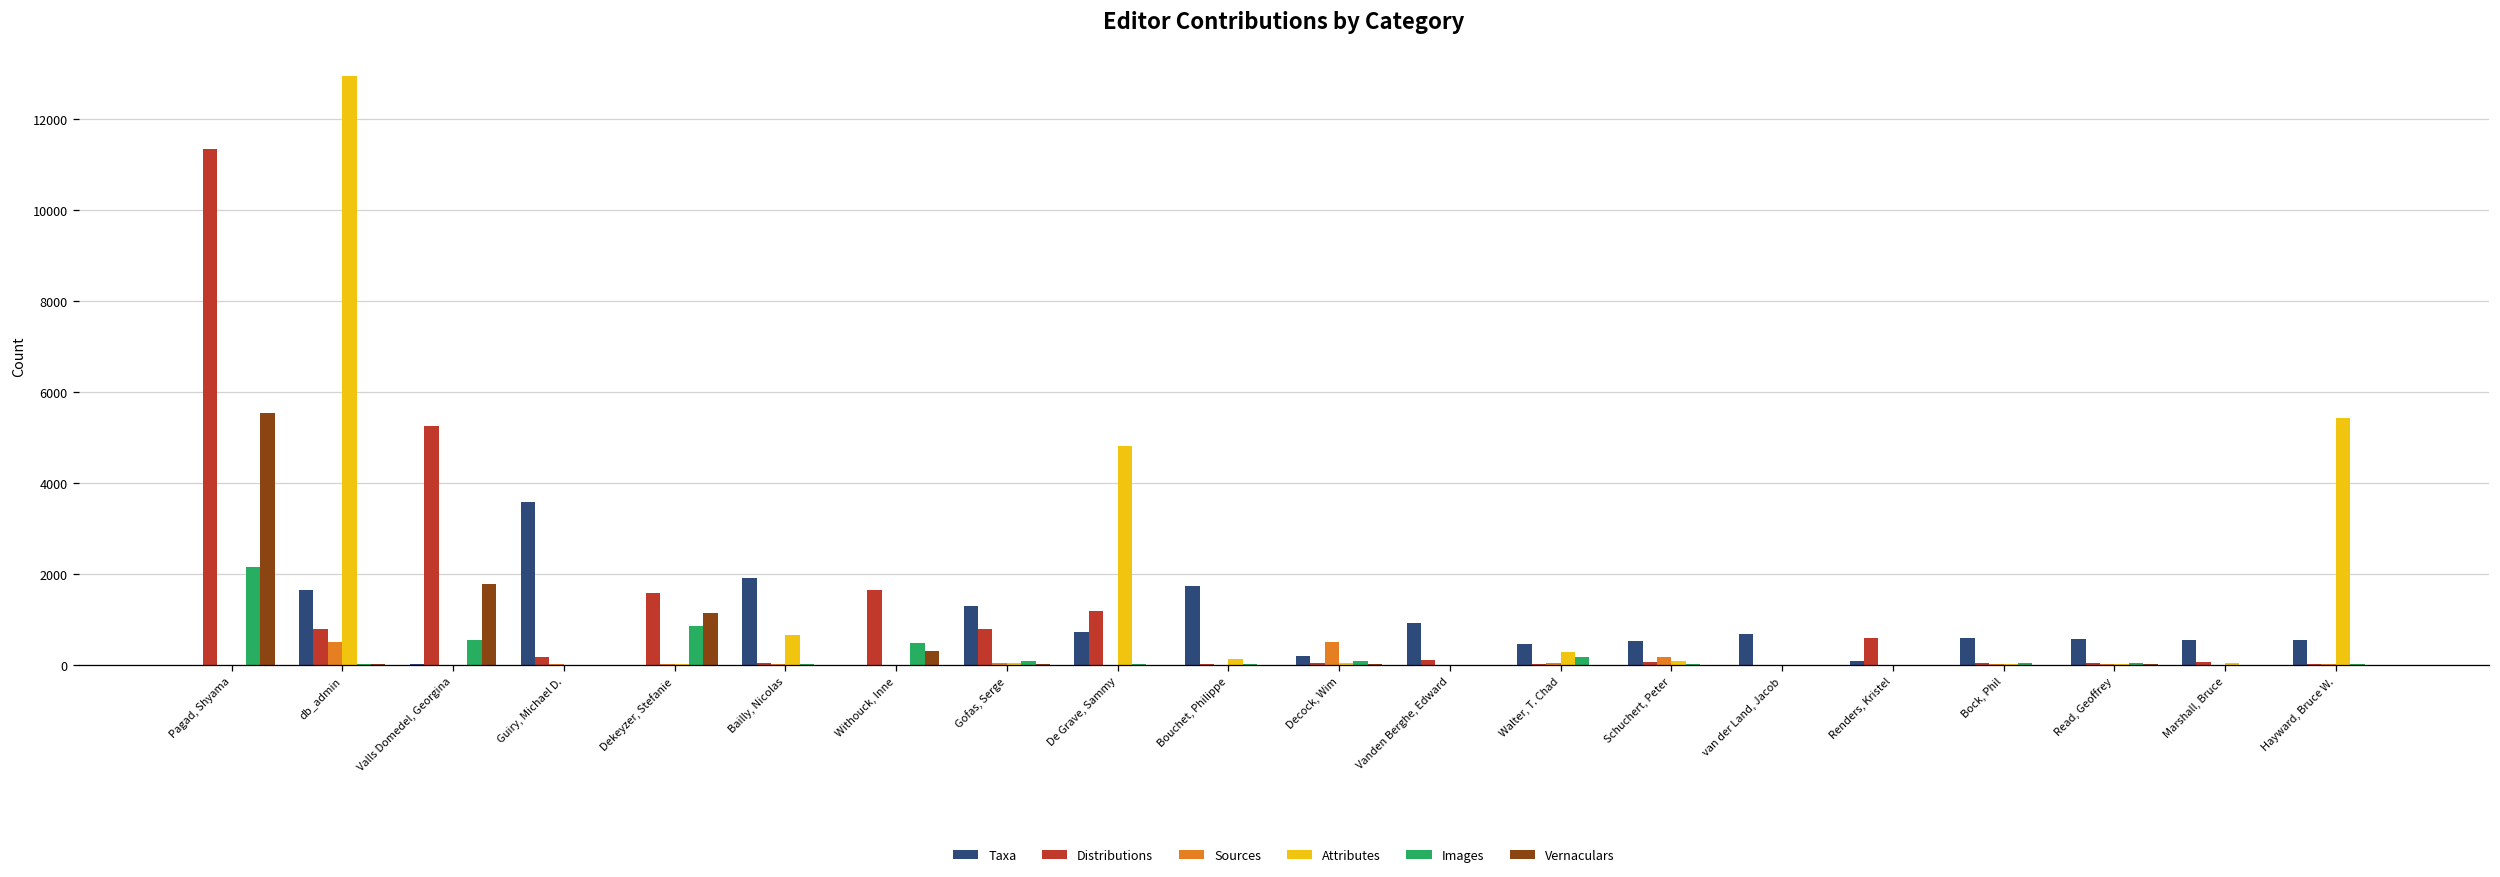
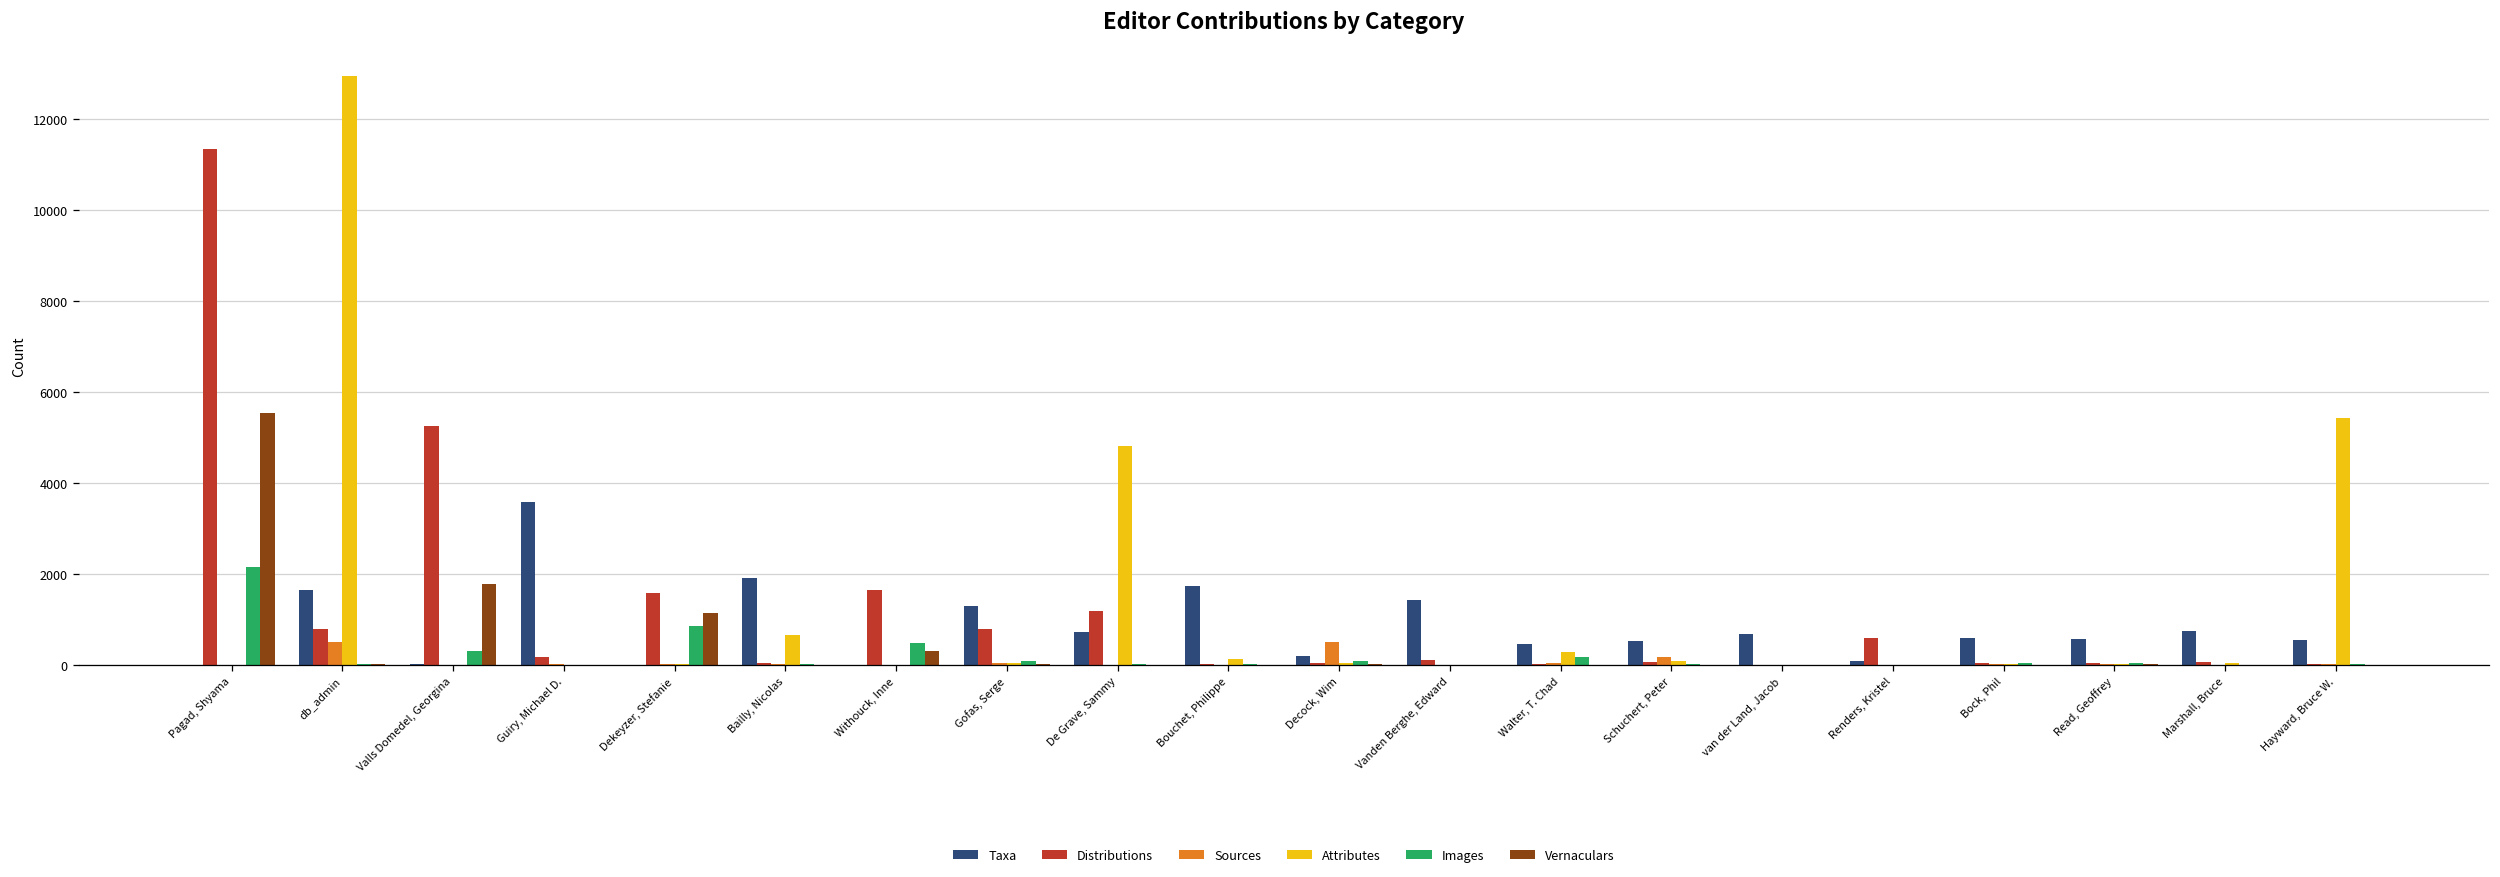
  {
    "Taxa": {
      "Pagad, Shyama": 0,
      "db_admin": 1600,
      "Guiry, Michael D.": 3600,
      "Dekeyzer, Stefanie": 0,
      "Bailly, Nicolas": 1900,
      "Withouck, Inne": 0,
      "Gofas, Serge": 1300,
      "De Grave, Sammy": 700,
      "Bouchet, Philippe": 1700,
      "Decock, Wim": 200,
-     "Vanden Berghe, Edward": 900,
+     "Vanden Berghe, Edward": 1400,
      "Walter, T. Chad": 400,
      "Schuchert, Peter": 500,
      "van der Land, Jacob": 700,
      "Renders, Kristel": 100,
      "Bock, Phil": 600,
      "Read, Geoffrey": 600,
-     "Marshall, Bruce": 500,
+     "Marshall, Bruce": 700,
      "Hayward, Bruce W.": 500
    },
    "Sources": {
      "Pagad, Shyama": 0,
      "db_admin": 500,
      "Valls Domedel, Georgina": 0,
      "Withouck, Inne": 0,
      "Bouchet, Philippe": 0,
      "Decock, Wim": 500,
      "Vanden Berghe, Edward": 0,
      "Schuchert, Peter": 200,
      "van der Land, Jacob": 0,
      "Renders, Kristel": 0,
      "Marshall, Bruce": 0
    },
    "Attributes": {
      "Pagad, Shyama": 0,
      "db_admin": 13000,
      "Valls Domedel, Georgina": 0,
      "Bailly, Nicolas": 700,
      "Withouck, Inne": 0,
      "De Grave, Sammy": 4800,
      "Bouchet, Philippe": 100,
      "Vanden Berghe, Edward": 0,
      "Walter, T. Chad": 300,
      "Schuchert, Peter": 100,
      "van der Land, Jacob": 0,
      "Renders, Kristel": 0,
      "Hayward, Bruce W.": 5400
    },
    "Images": {
      "Pagad, Shyama": 2100,
-     "Valls Domedel, Georgina": 500,
+     "Valls Domedel, Georgina": 300,
      "Dekeyzer, Stefanie": 800,
      "Withouck, Inne": 500,
      "Gofas, Serge": 100,
      "Decock, Wim": 100,
      "Vanden Berghe, Edward": 0,
      "Walter, T. Chad": 200,
      "van der Land, Jacob": 0,
      "Renders, Kristel": 0
    }
  }
